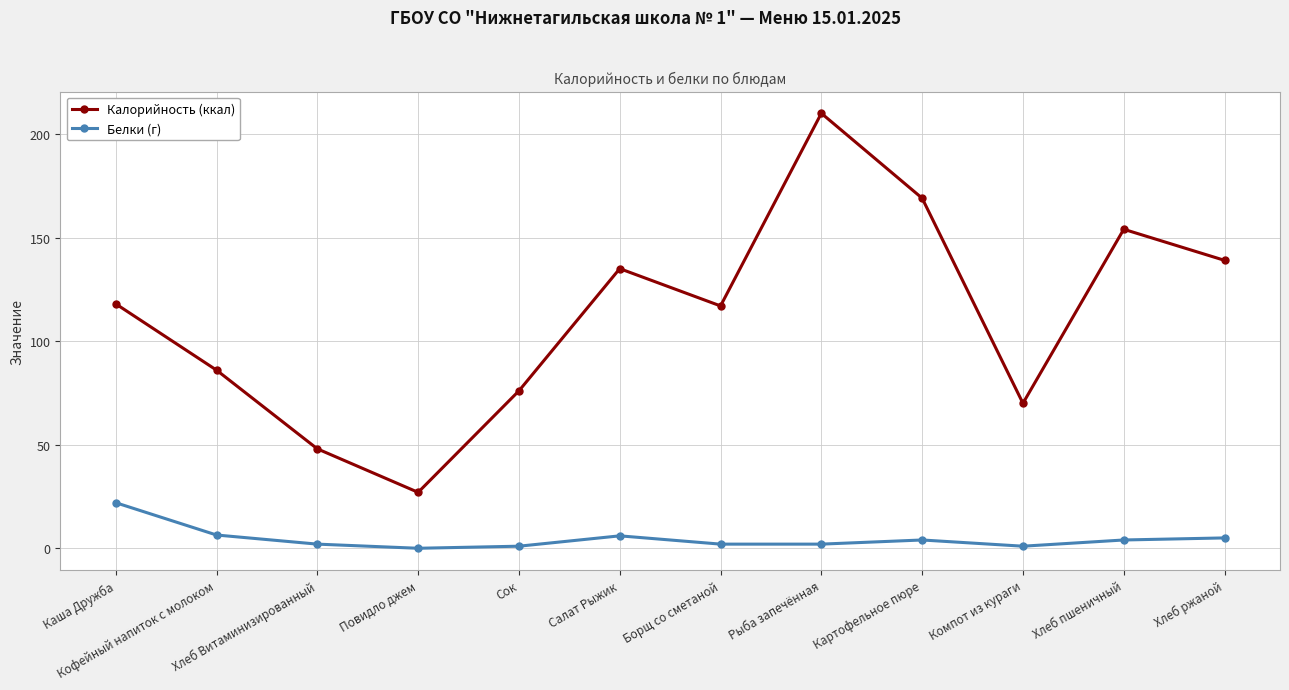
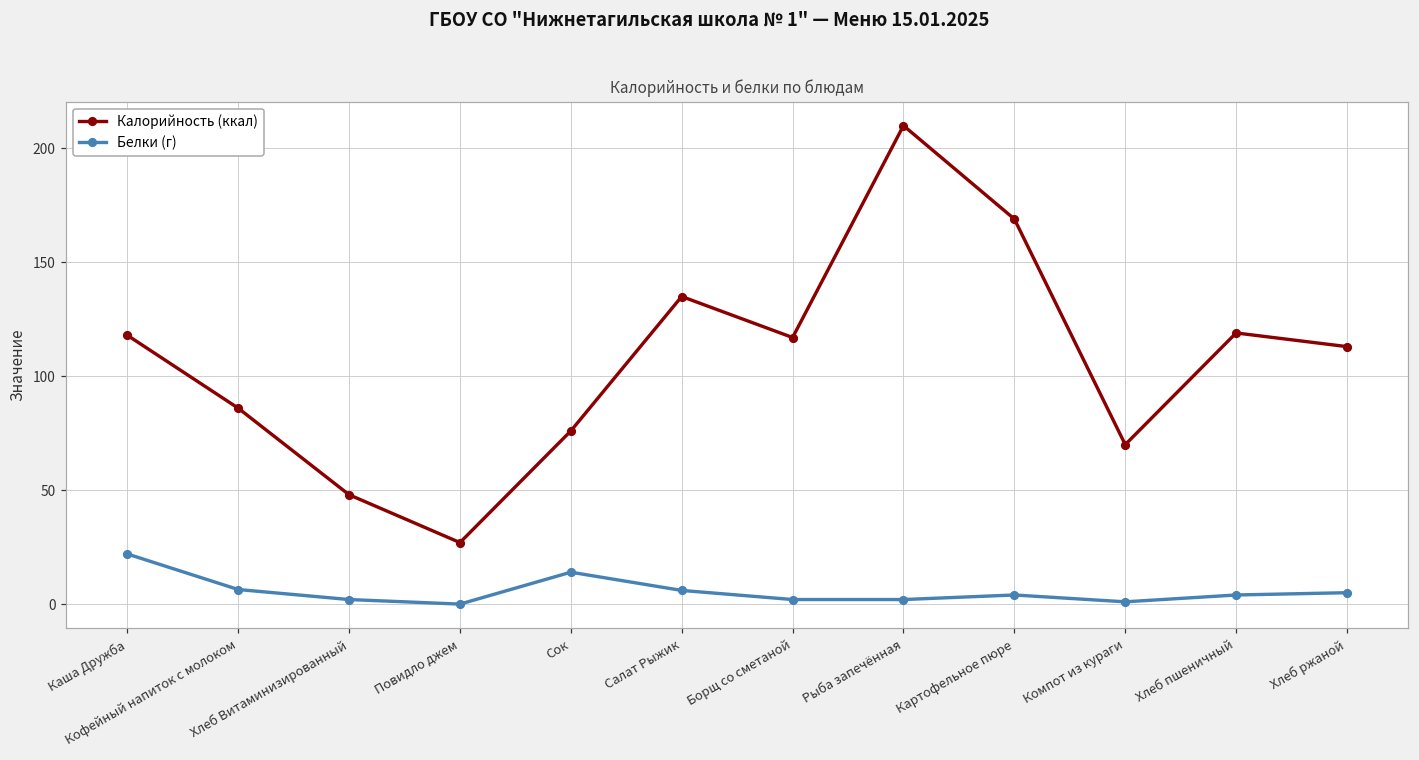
  {
    "Калорийность (ккал)": {
      "Каша Дружба": 118,
      "Кофейный напиток с молоком": 86,
      "Хлеб Витаминизированный": 48,
      "Повидло джем": 27,
      "Сок": 76,
      "Салат Рыжик": 135,
      "Борщ со сметаной": 117,
      "Рыба запечённая": 210,
      "Картофельное пюре": 169,
      "Компот из кураги": 70,
-     "Хлеб пшеничный": 154,
-     "Хлеб ржаной": 139
+     "Хлеб пшеничный": 119,
+     "Хлеб ржаной": 113
    },
    "Белки (г)": {
      "Каша Дружба": 22,
      "Кофейный напиток с молоком": 6,
      "Хлеб Витаминизированный": 2,
      "Повидло джем": 0,
-     "Сок": 1,
+     "Сок": 14,
      "Салат Рыжик": 6,
      "Борщ со сметаной": 2,
      "Рыба запечённая": 2,
      "Картофельное пюре": 4,
      "Компот из кураги": 1,
      "Хлеб пшеничный": 4,
      "Хлеб ржаной": 5
    }
  }
